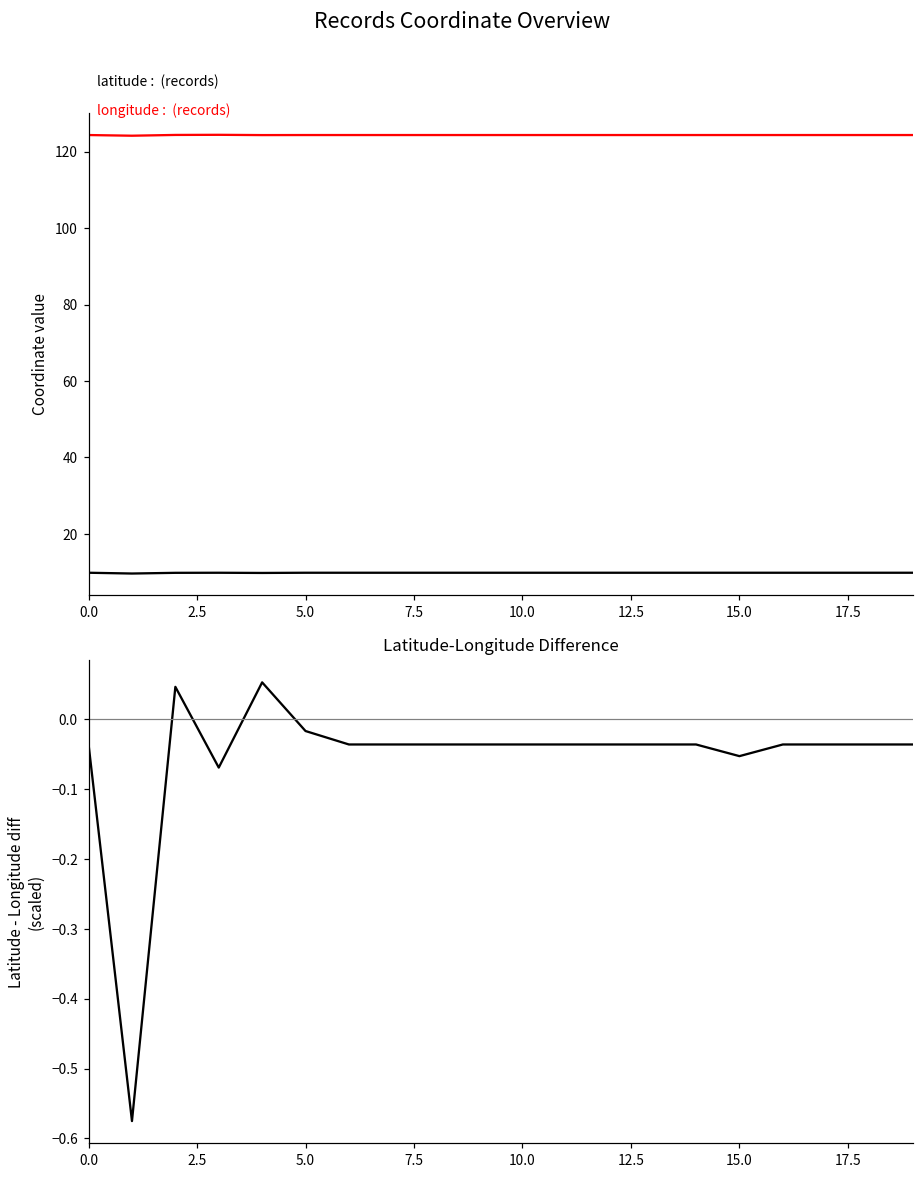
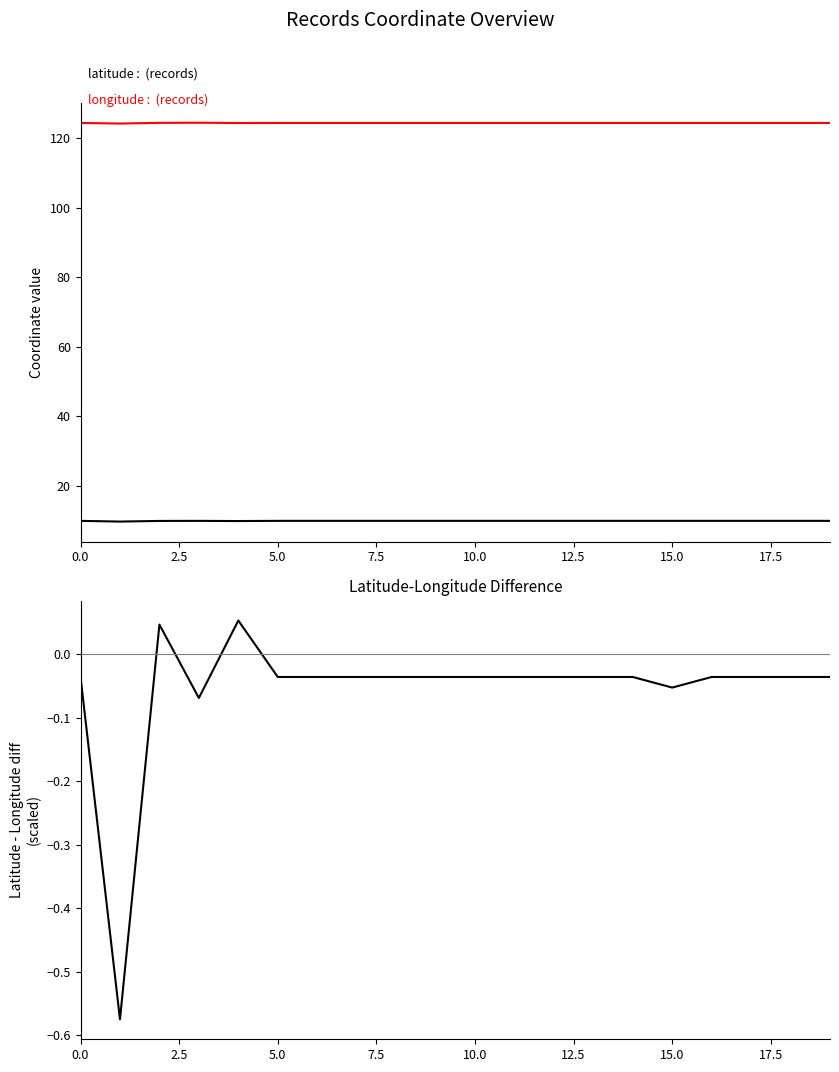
  {
    "Latitude-Longitude Difference": {
      "0.0": -0.04,
-     "5.0": -0.02,
+     "5.0": -0.04,
      "10.0": -0.04,
      "15.0": -0.05
    }
  }
